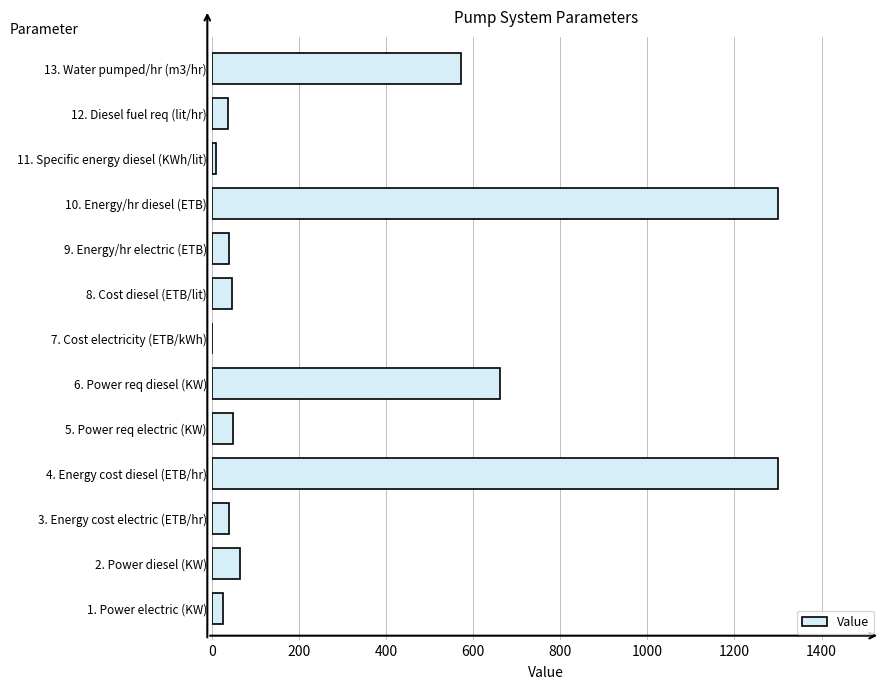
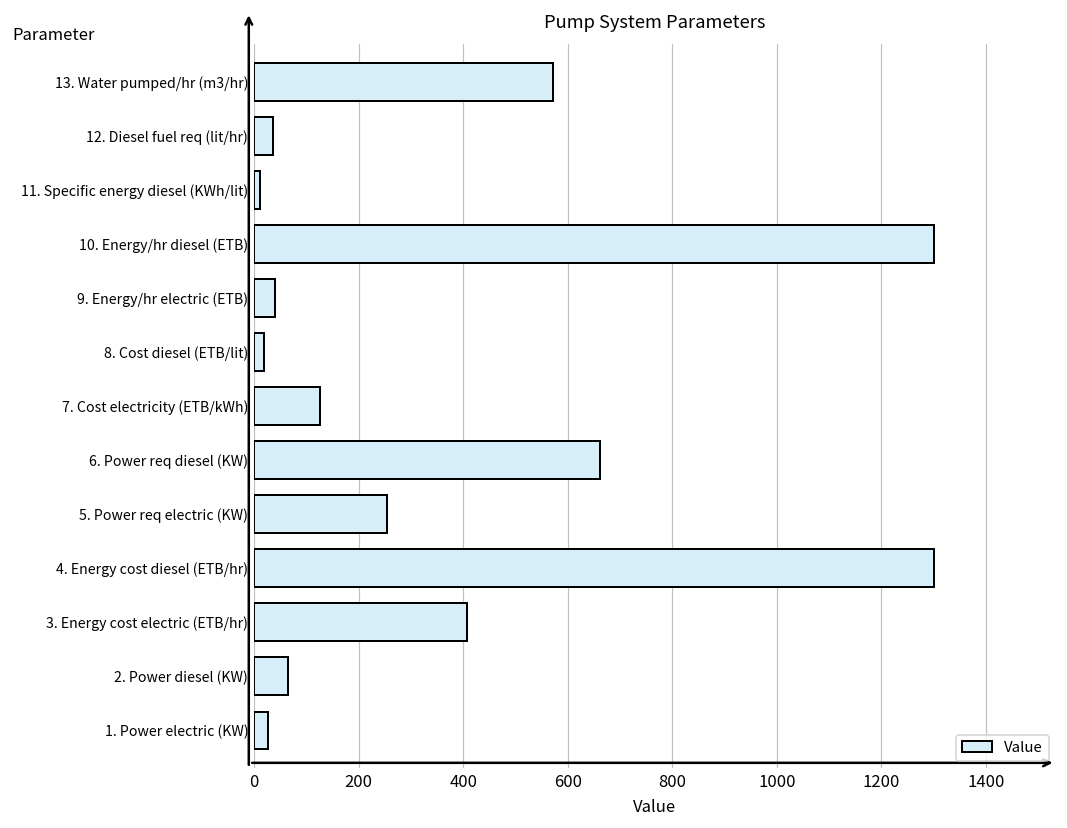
  {
    "13. Water pumped/hr (m3/hr)": 570,
    "12. Diesel fuel req (lit/hr)": 40,
    "11. Specific energy diesel (KWh/lit)": 10,
    "10. Energy/hr diesel (ETB)": 1300,
    "9. Energy/hr electric (ETB)": 40,
-   "8. Cost diesel (ETB/lit)": 50,
-   "7. Cost electricity (ETB/kWh)": 0,
+   "8. Cost diesel (ETB/lit)": 20,
+   "7. Cost electricity (ETB/kWh)": 130,
    "6. Power req diesel (KW)": 660,
-   "5. Power req electric (KW)": 50,
+   "5. Power req electric (KW)": 250,
    "4. Energy cost diesel (ETB/hr)": 1300,
-   "3. Energy cost electric (ETB/hr)": 40,
+   "3. Energy cost electric (ETB/hr)": 410,
    "2. Power diesel (KW)": 70,
    "1. Power electric (KW)": 30
  }
